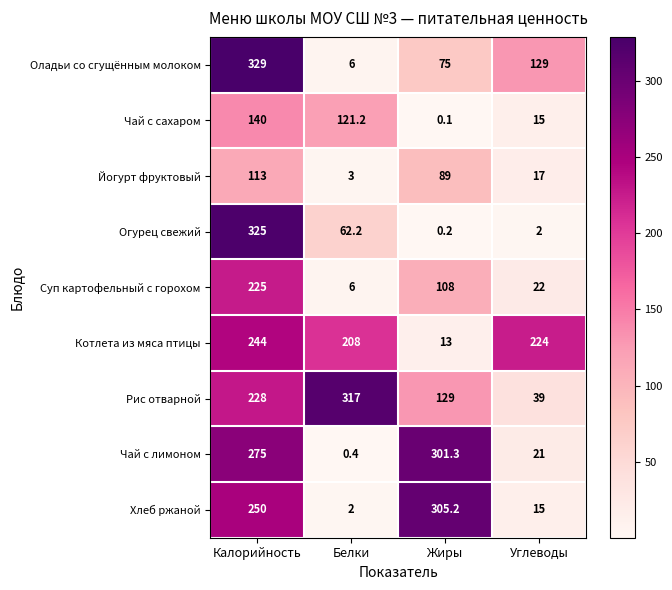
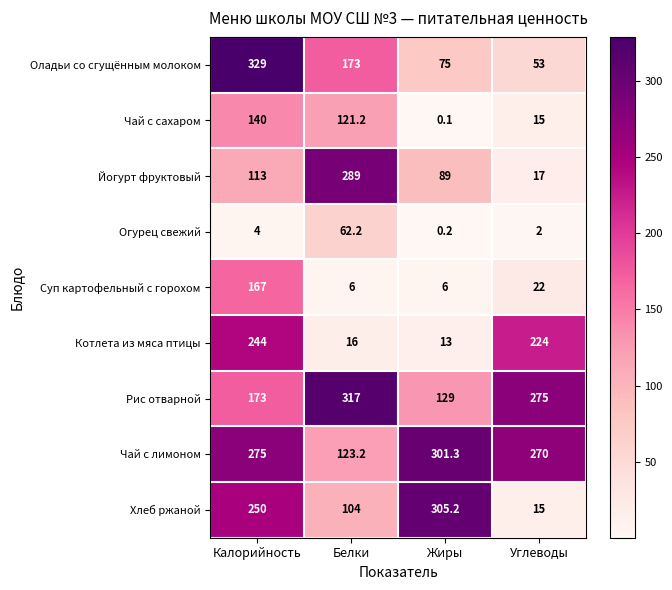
  {
    "Оладьи со сгущённым молоком": {
      "Калорийность": 329,
-     "Белки": 6,
+     "Белки": 173,
      "Жиры": 75,
-     "Углеводы": 129
+     "Углеводы": 53
    },
    "Чай с сахаром": {
      "Калорийность": 140,
      "Белки": 121.2,
      "Жиры": 0.1,
      "Углеводы": 15
    },
    "Йогурт фруктовый": {
      "Калорийность": 113,
-     "Белки": 3,
+     "Белки": 289,
      "Жиры": 89,
      "Углеводы": 17
    },
    "Огурец свежий": {
-     "Калорийность": 325,
+     "Калорийность": 4,
      "Белки": 62.2,
      "Жиры": 0.2,
      "Углеводы": 2
    },
    "Суп картофельный с горохом": {
-     "Калорийность": 225,
+     "Калорийность": 167,
      "Белки": 6,
-     "Жиры": 108,
+     "Жиры": 6,
      "Углеводы": 22
    },
    "Котлета из мяса птицы": {
      "Калорийность": 244,
-     "Белки": 208,
+     "Белки": 16,
      "Жиры": 13,
      "Углеводы": 224
    },
    "Рис отварной": {
-     "Калорийность": 228,
+     "Калорийность": 173,
      "Белки": 317,
      "Жиры": 129,
-     "Углеводы": 39
+     "Углеводы": 275
    },
    "Чай с лимоном": {
      "Калорийность": 275,
-     "Белки": 0.4,
+     "Белки": 123.2,
      "Жиры": 301.3,
-     "Углеводы": 21
+     "Углеводы": 270
    },
    "Хлеб ржаной": {
      "Калорийность": 250,
-     "Белки": 2,
+     "Белки": 104,
      "Жиры": 305.2,
      "Углеводы": 15
    }
  }
